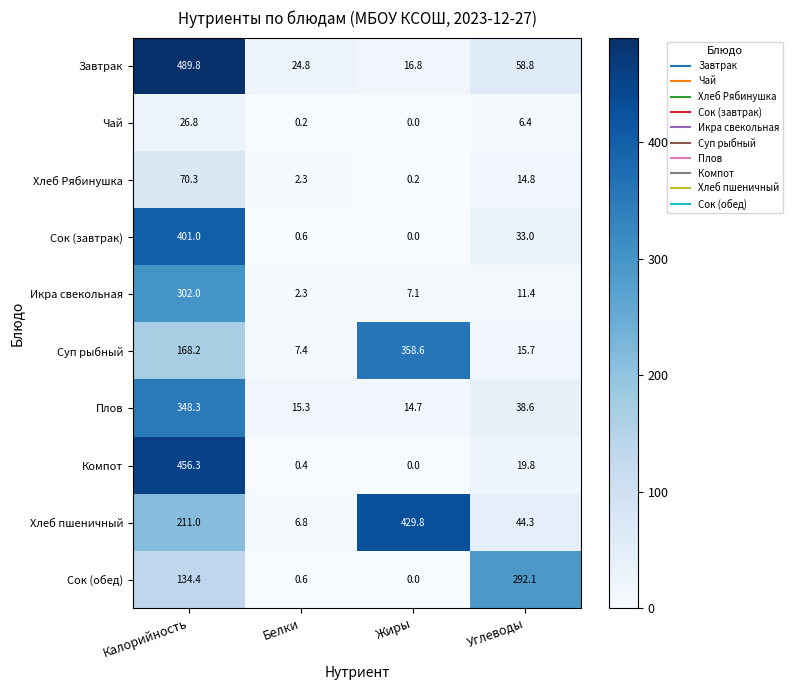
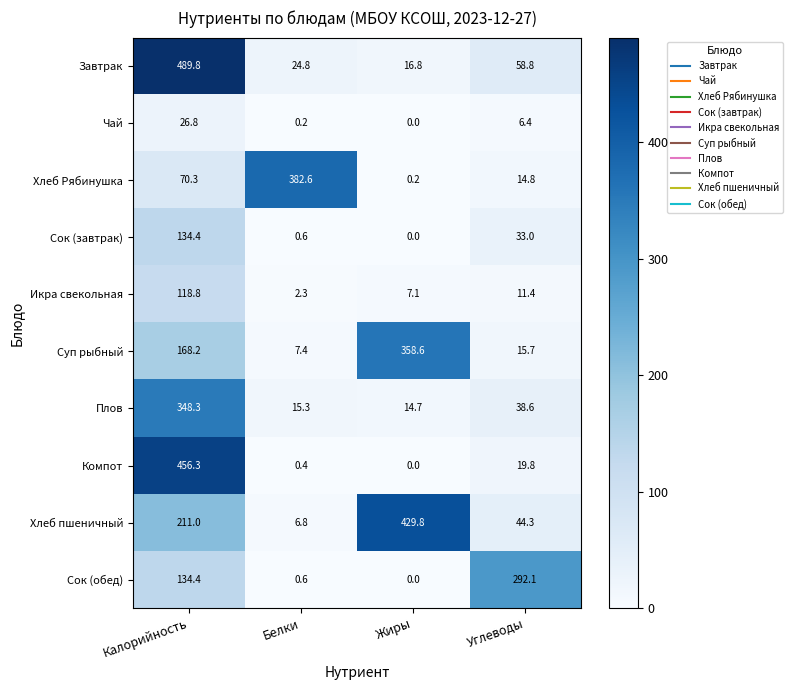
  {
    "Завтрак": {
      "Калорийность": 489.8,
      "Белки": 24.8,
      "Жиры": 16.8,
      "Углеводы": 58.8
    },
    "Чай": {
      "Калорийность": 26.8,
      "Белки": 0.2,
      "Жиры": 0.0,
      "Углеводы": 6.4
    },
    "Хлеб Рябинушка": {
      "Калорийность": 70.3,
-     "Белки": 2.3,
+     "Белки": 382.6,
      "Жиры": 0.2,
      "Углеводы": 14.8
    },
    "Сок (завтрак)": {
-     "Калорийность": 401.0,
+     "Калорийность": 134.4,
      "Белки": 0.6,
      "Жиры": 0.0,
      "Углеводы": 33.0
    },
    "Икра свекольная": {
-     "Калорийность": 302.0,
+     "Калорийность": 118.8,
      "Белки": 2.3,
      "Жиры": 7.1,
      "Углеводы": 11.4
    },
    "Суп рыбный": {
      "Калорийность": 168.2,
      "Белки": 7.4,
      "Жиры": 358.6,
      "Углеводы": 15.7
    },
    "Плов": {
      "Калорийность": 348.3,
      "Белки": 15.3,
      "Жиры": 14.7,
      "Углеводы": 38.6
    },
    "Компот": {
      "Калорийность": 456.3,
      "Белки": 0.4,
      "Жиры": 0.0,
      "Углеводы": 19.8
    },
    "Хлеб пшеничный": {
      "Калорийность": 211.0,
      "Белки": 6.8,
      "Жиры": 429.8,
      "Углеводы": 44.3
    },
    "Сок (обед)": {
      "Калорийность": 134.4,
      "Белки": 0.6,
      "Жиры": 0.0,
      "Углеводы": 292.1
    }
  }
